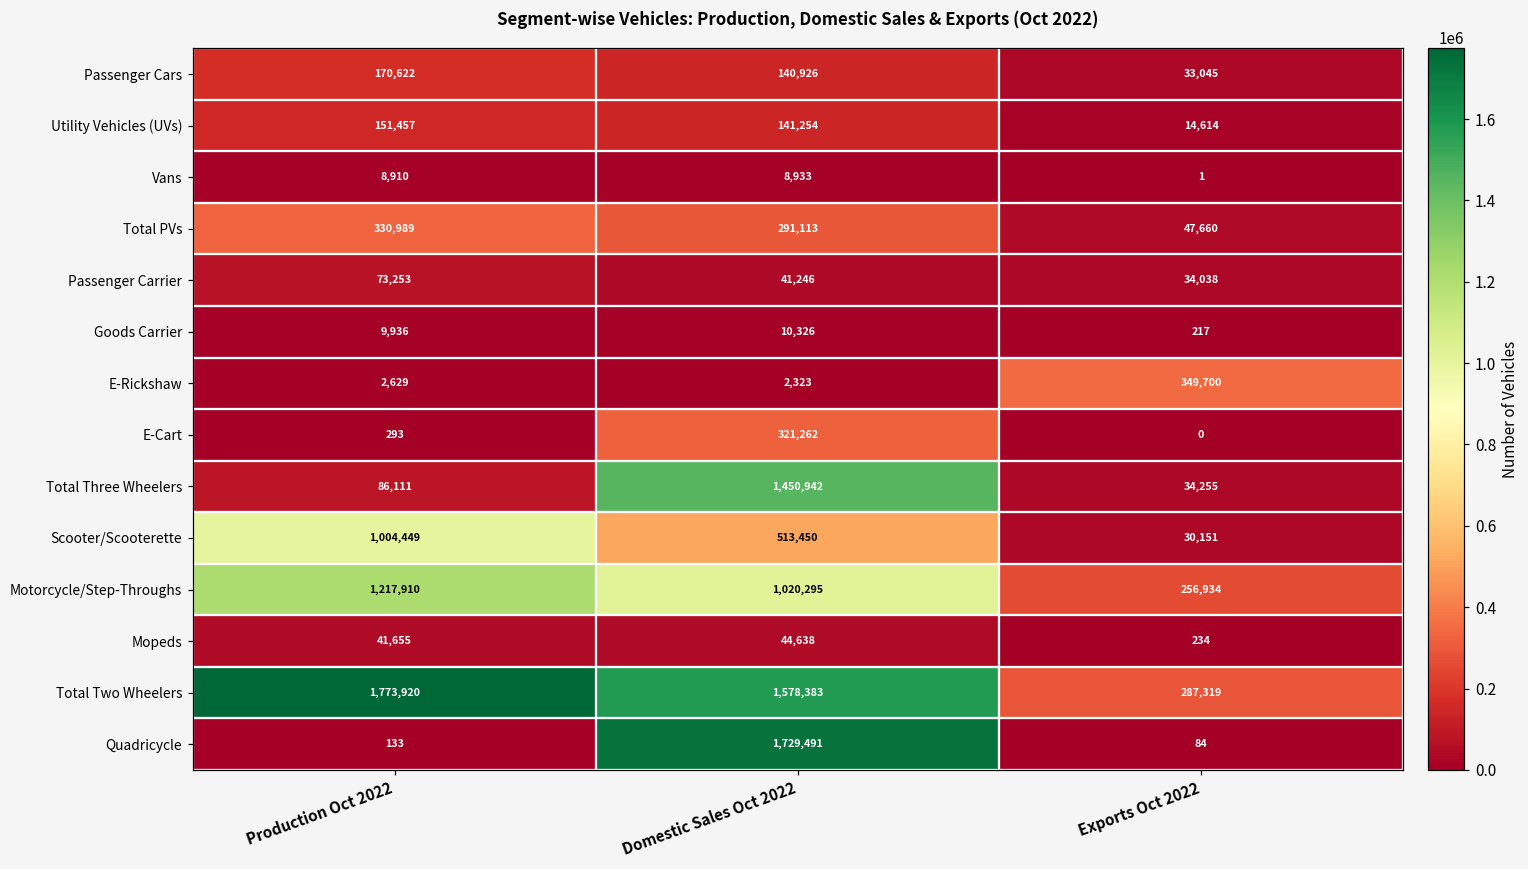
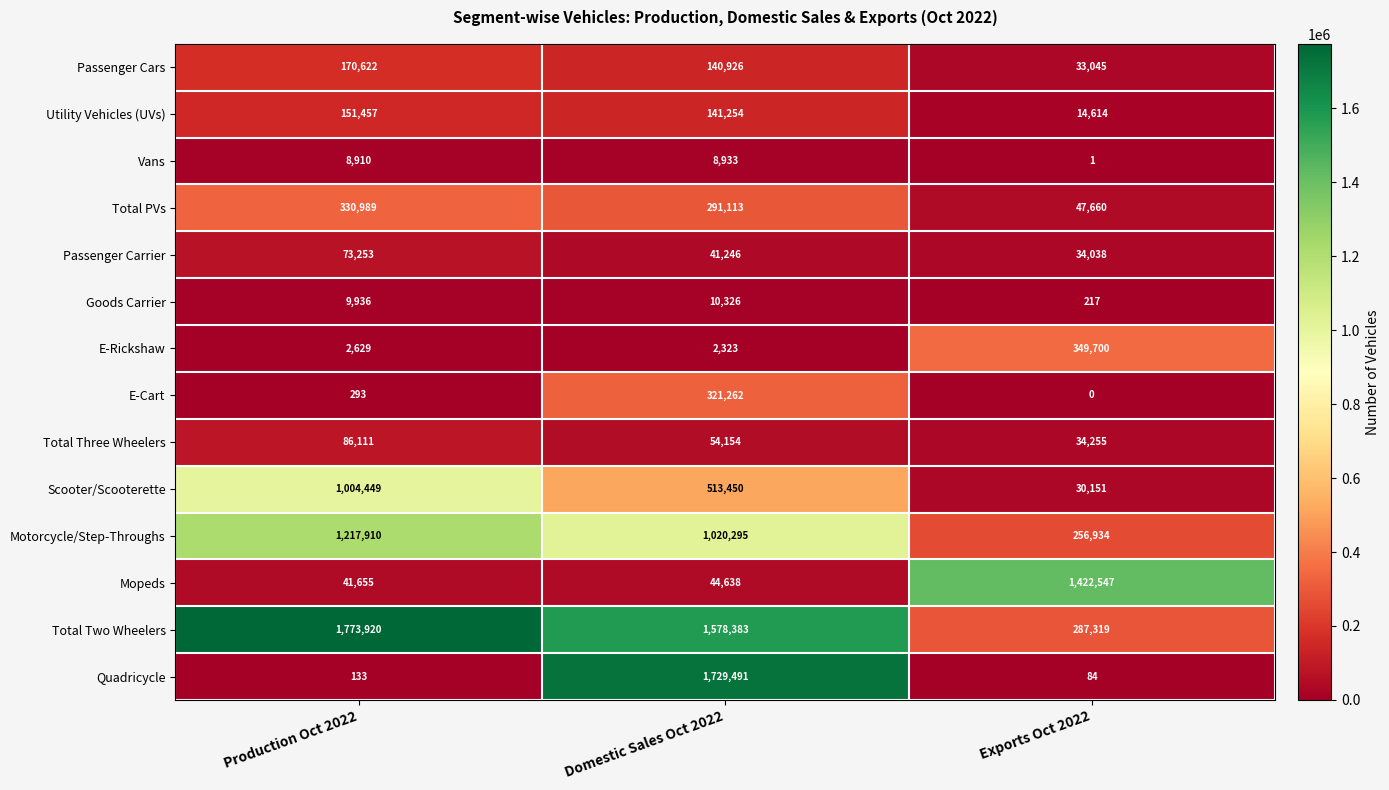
  {
    "Passenger Cars": {
      "Production Oct 2022": "170,622",
      "Domestic Sales Oct 2022": "140,926",
      "Exports Oct 2022": "33,045"
    },
    "Utility Vehicles (UVs)": {
      "Production Oct 2022": "151,457",
      "Domestic Sales Oct 2022": "141,254",
      "Exports Oct 2022": "14,614"
    },
    "Vans": {
      "Production Oct 2022": "8,910",
      "Domestic Sales Oct 2022": "8,933",
      "Exports Oct 2022": "1"
    },
    "Total PVs": {
      "Production Oct 2022": "330,989",
      "Domestic Sales Oct 2022": "291,113",
      "Exports Oct 2022": "47,660"
    },
    "Passenger Carrier": {
      "Production Oct 2022": "73,253",
      "Domestic Sales Oct 2022": "41,246",
      "Exports Oct 2022": "34,038"
    },
    "Goods Carrier": {
      "Production Oct 2022": "9,936",
      "Domestic Sales Oct 2022": "10,326",
      "Exports Oct 2022": "217"
    },
    "E-Rickshaw": {
      "Production Oct 2022": "2,629",
      "Domestic Sales Oct 2022": "2,323",
      "Exports Oct 2022": "349,700"
    },
    "E-Cart": {
      "Production Oct 2022": "293",
      "Domestic Sales Oct 2022": "321,262",
      "Exports Oct 2022": "0"
    },
    "Total Three Wheelers": {
      "Production Oct 2022": "86,111",
-     "Domestic Sales Oct 2022": "1,450,942",
+     "Domestic Sales Oct 2022": "54,154",
      "Exports Oct 2022": "34,255"
    },
    "Scooter/Scooterette": {
      "Production Oct 2022": "1,004,449",
      "Domestic Sales Oct 2022": "513,450",
      "Exports Oct 2022": "30,151"
    },
    "Motorcycle/Step-Throughs": {
      "Production Oct 2022": "1,217,910",
      "Domestic Sales Oct 2022": "1,020,295",
      "Exports Oct 2022": "256,934"
    },
    "Mopeds": {
      "Production Oct 2022": "41,655",
      "Domestic Sales Oct 2022": "44,638",
-     "Exports Oct 2022": "234"
+     "Exports Oct 2022": "1,422,547"
    },
    "Total Two Wheelers": {
      "Production Oct 2022": "1,773,920",
      "Domestic Sales Oct 2022": "1,578,383",
      "Exports Oct 2022": "287,319"
    },
    "Quadricycle": {
      "Production Oct 2022": "133",
      "Domestic Sales Oct 2022": "1,729,491",
      "Exports Oct 2022": "84"
    }
  }
